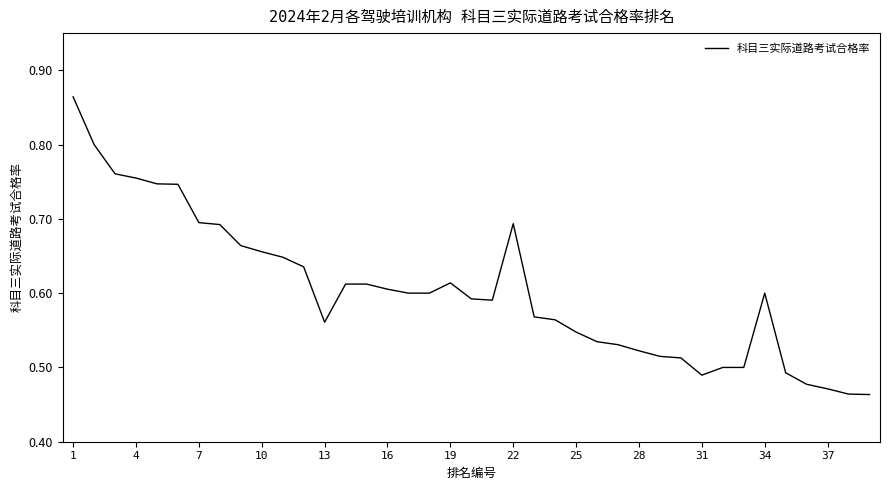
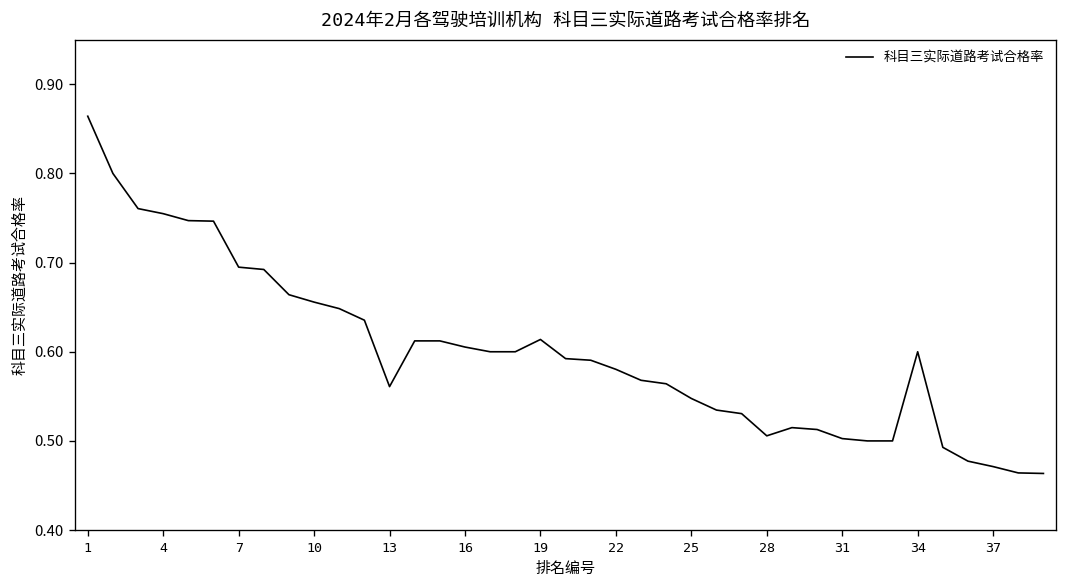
  {
    "1": 0.86,
    "4": 0.75,
    "7": 0.69,
    "10": 0.66,
    "13": 0.56,
    "16": 0.61,
    "19": 0.61,
-   "22": 0.69,
+   "22": 0.58,
    "25": 0.55,
-   "28": 0.52,
-   "31": 0.49,
+   "28": 0.51,
+   "31": 0.50,
    "34": 0.60,
    "37": 0.47
  }
